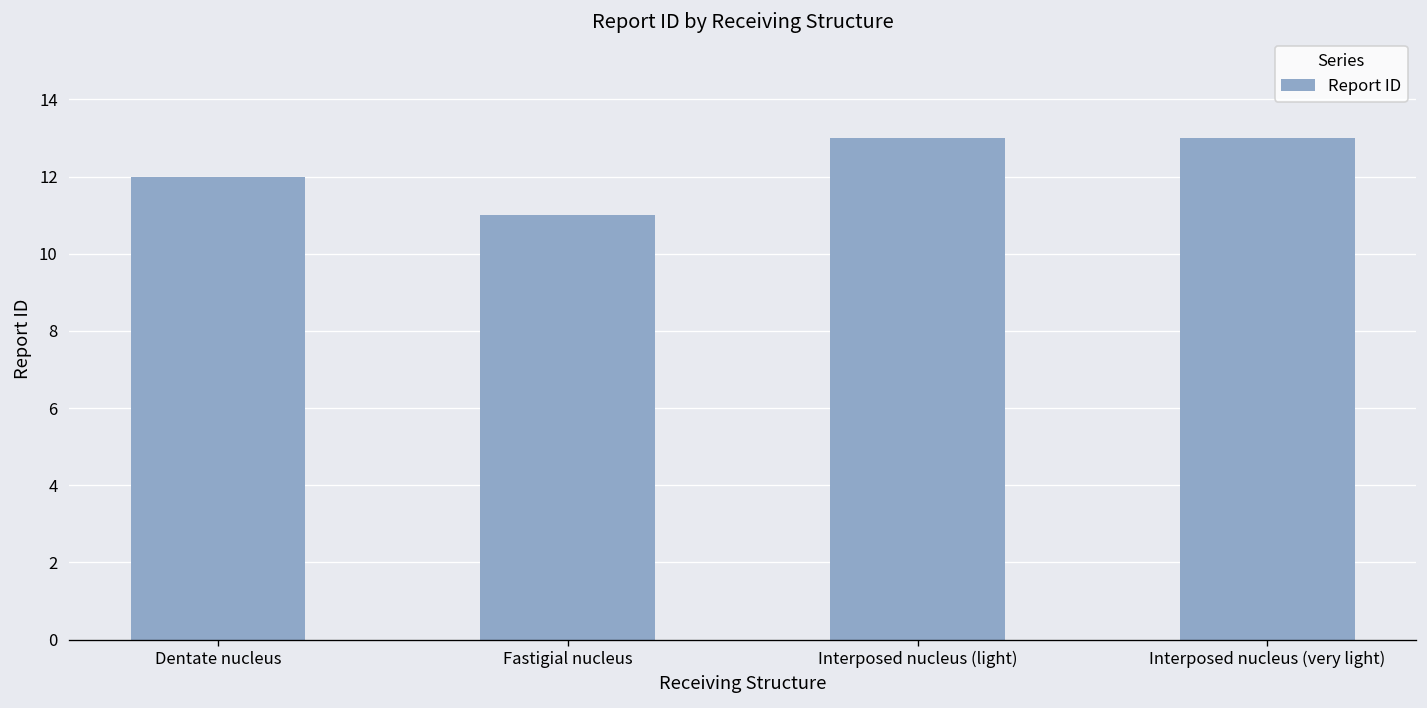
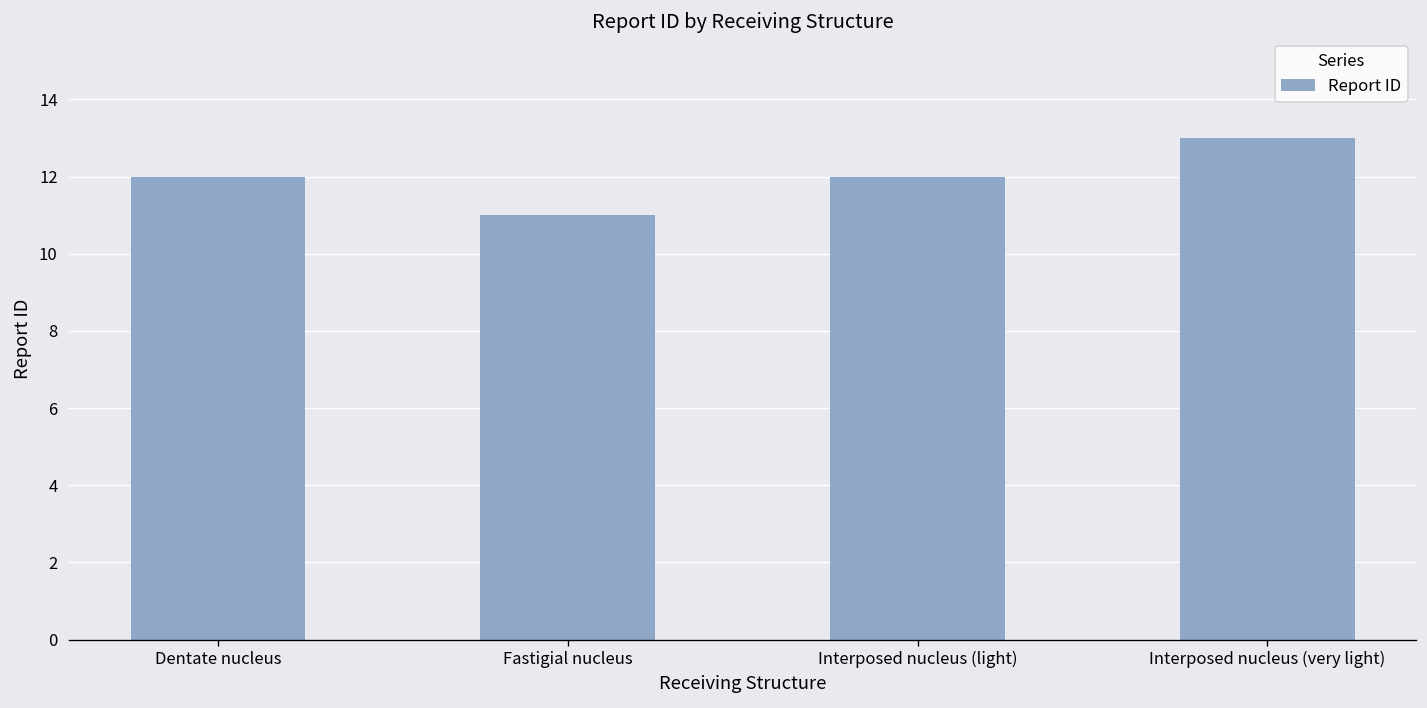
  {
    "Dentate nucleus": 12,
    "Fastigial nucleus": 11,
-   "Interposed nucleus (light)": 13,
+   "Interposed nucleus (light)": 12,
    "Interposed nucleus (very light)": 13
  }
